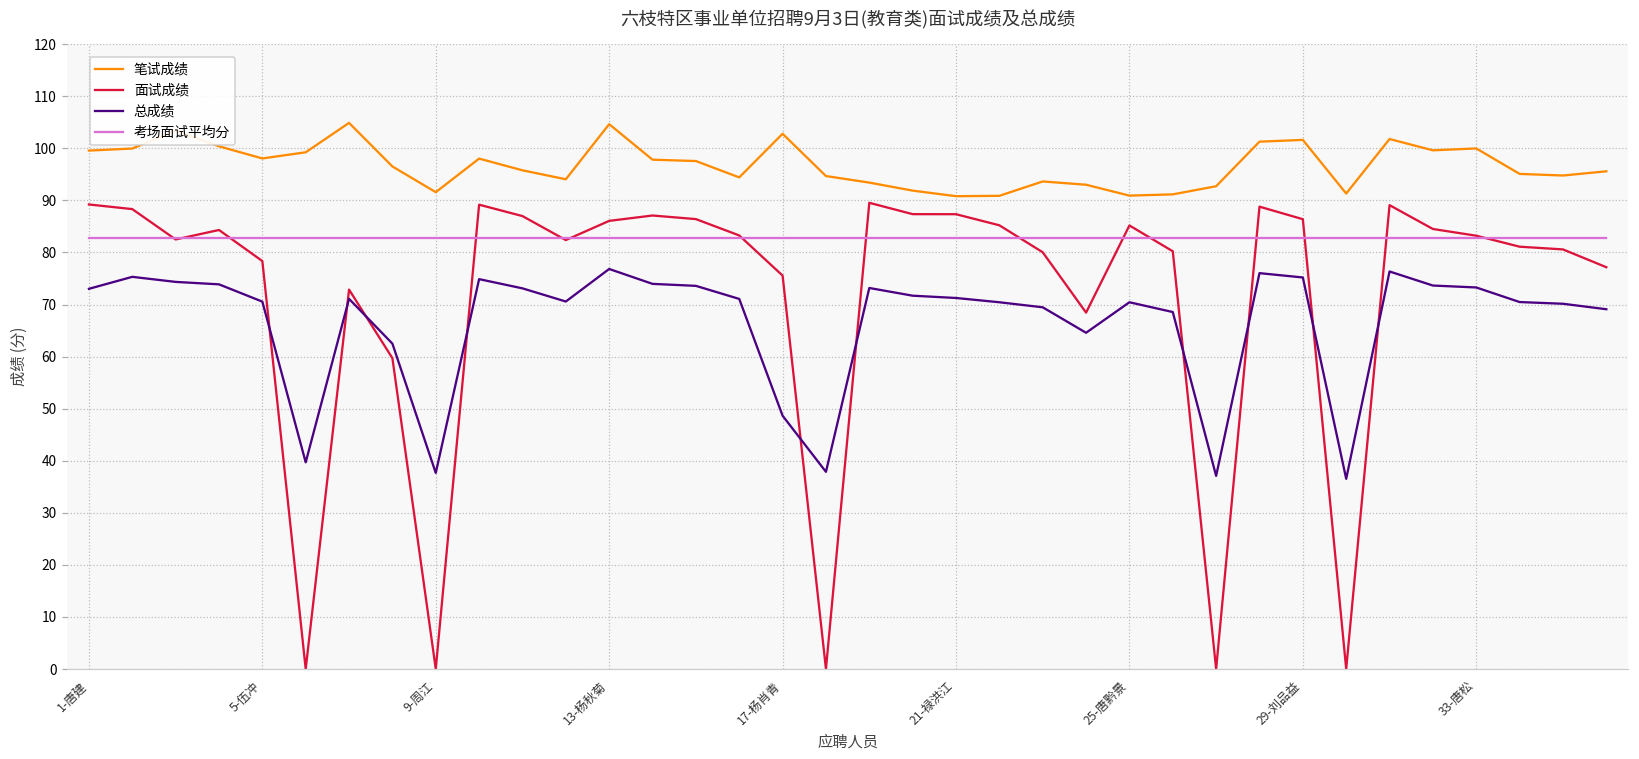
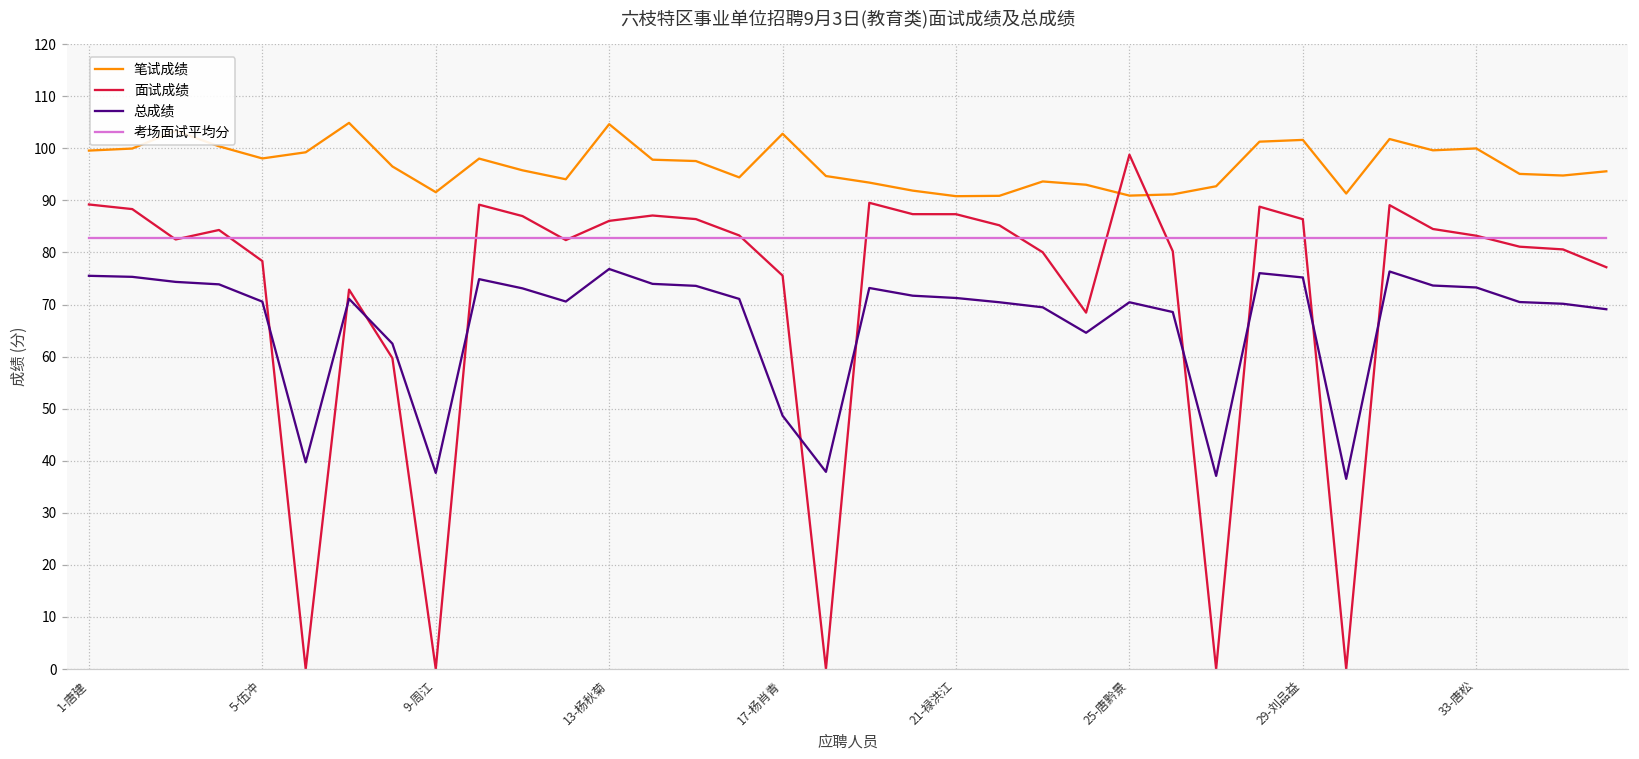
  {
    "笔试成绩": {
      "1-唐建": 100,
      "5-伍冲": 98,
      "9-周江": 92,
      "13-杨秋菊": 105,
      "17-杨肖青": 103,
      "21-禄洪江": 91,
      "25-唐黔景": 91,
      "29-刘品益": 102,
      "33-唐松": 100
    },
    "面试成绩": {
      "1-唐建": 89,
      "5-伍冲": 78,
      "9-周江": 0,
      "13-杨秋菊": 86,
      "17-杨肖青": 76,
      "21-禄洪江": 87,
-     "25-唐黔景": 85,
+     "25-唐黔景": 99,
      "29-刘品益": 86
    },
    "总成绩": {
-     "1-唐建": 73,
+     "1-唐建": 76,
      "5-伍冲": 71,
      "9-周江": 38,
      "13-杨秋菊": 77,
      "17-杨肖青": 49,
      "21-禄洪江": 71,
      "25-唐黔景": 70,
      "29-刘品益": 75,
      "33-唐松": 73
    },
    "考场面试平均分": {
      "1-唐建": 83,
      "5-伍冲": 83,
      "9-周江": 83,
      "13-杨秋菊": 83,
      "17-杨肖青": 83,
      "21-禄洪江": 83,
      "25-唐黔景": 83,
      "29-刘品益": 83
    }
  }
